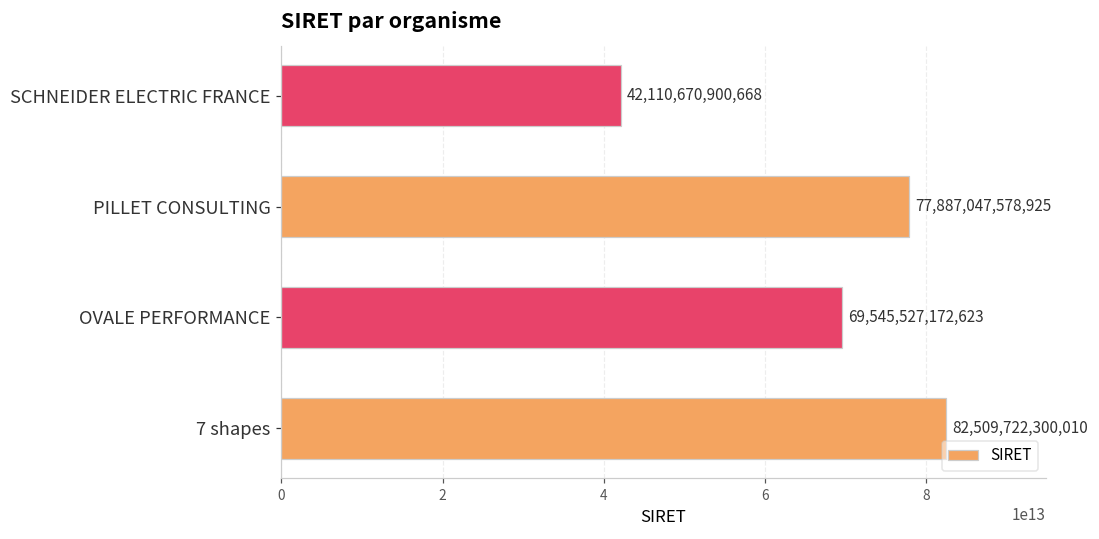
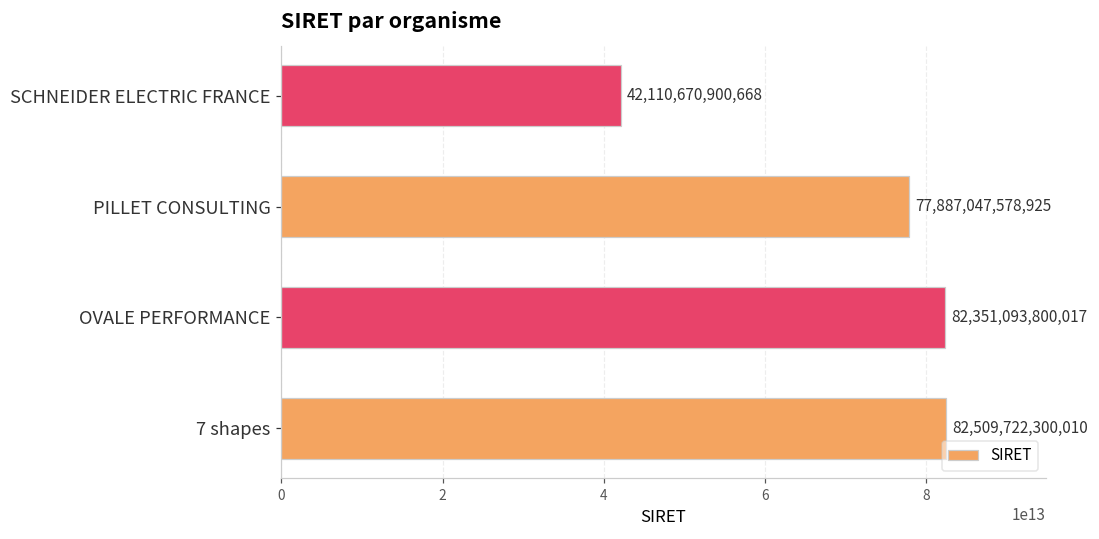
  {
    "SCHNEIDER ELECTRIC FRANCE": "42,110,670,900,668",
    "PILLET CONSULTING": "77,887,047,578,925",
-   "OVALE PERFORMANCE": "69,545,527,172,623",
+   "OVALE PERFORMANCE": "82,351,093,800,017",
    "7 shapes": "82,509,722,300,010"
  }
